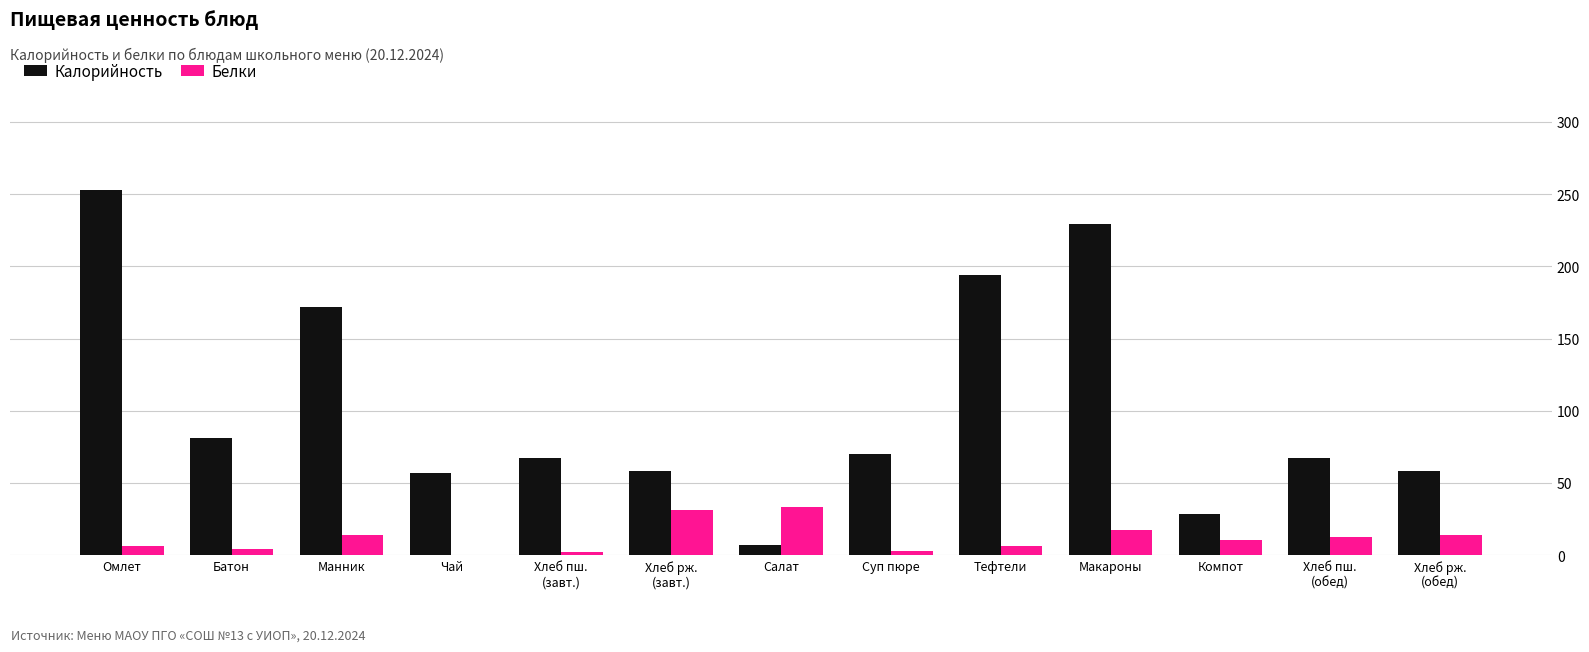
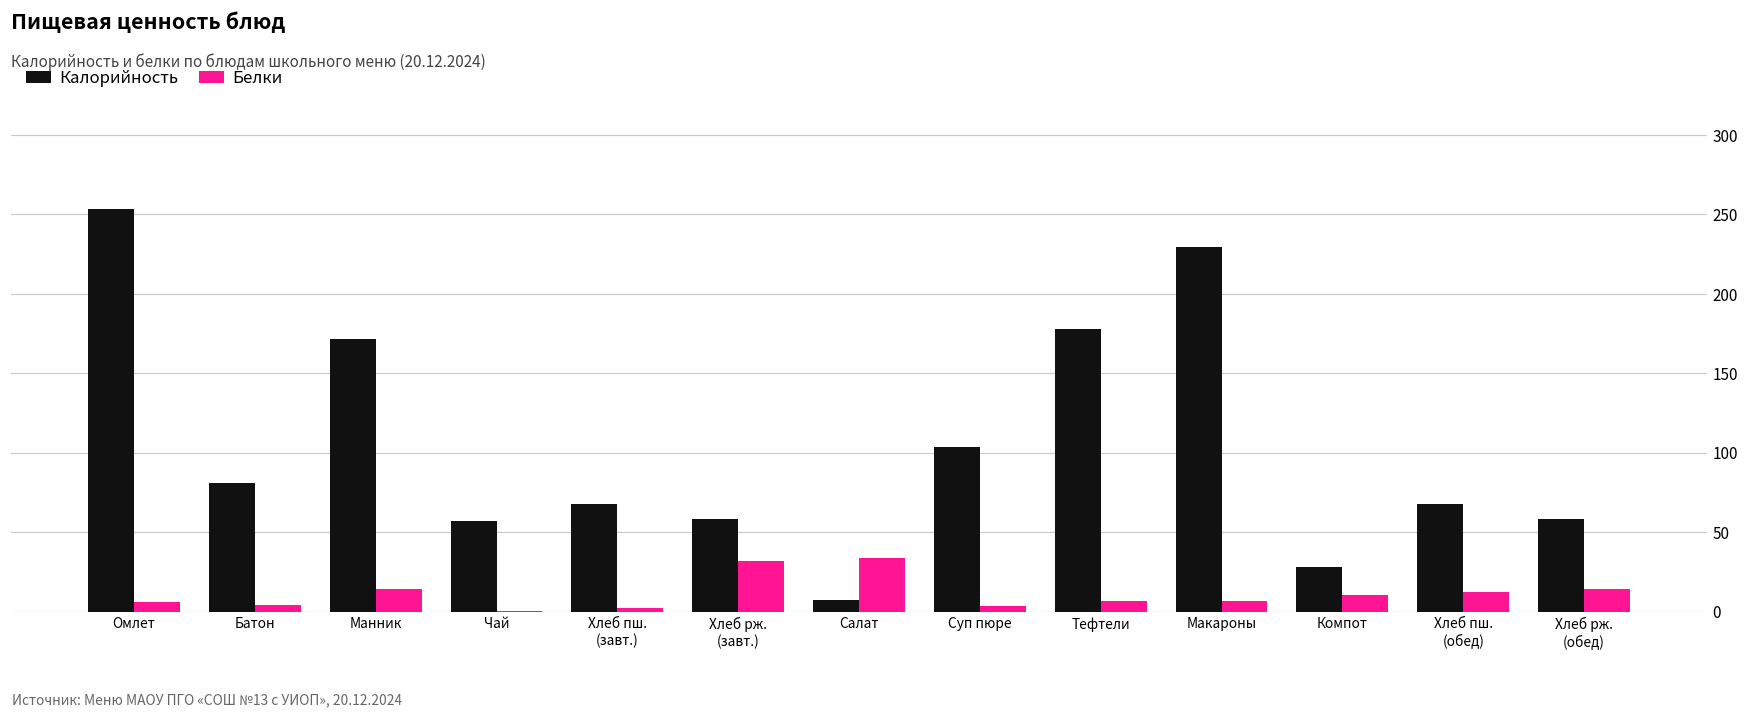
  {
    "Калорийность": {
      "Омлет": 253,
      "Батон": 81,
      "Манник": 172,
      "Чай": 57,
      "Хлеб пш. (завт.)": 67,
      "Хлеб рж. (завт.)": 58,
      "Салат": 7,
-     "Суп пюре": 70,
-     "Тефтели": 194,
+     "Суп пюре": 104,
+     "Тефтели": 178,
      "Макароны": 229,
      "Компот": 28,
      "Хлеб пш. (обед)": 67,
      "Хлеб рж. (обед)": 58
    },
    "Белки": {
      "Омлет": 6,
      "Батон": 4,
      "Манник": 14,
      "Хлеб пш. (завт.)": 2,
      "Хлеб рж. (завт.)": 32,
      "Салат": 33,
      "Суп пюре": 3,
      "Тефтели": 7,
-     "Макароны": 18,
+     "Макароны": 6,
      "Компот": 11,
      "Хлеб пш. (обед)": 12,
      "Хлеб рж. (обед)": 14
    }
  }
